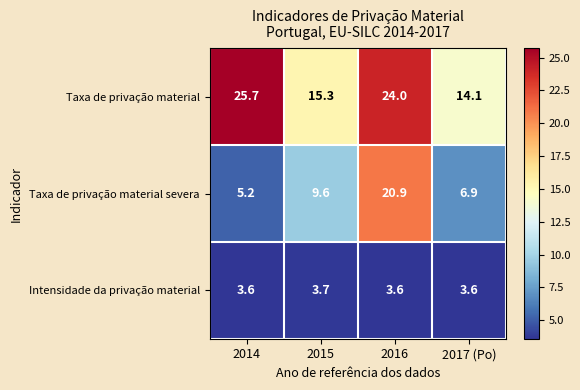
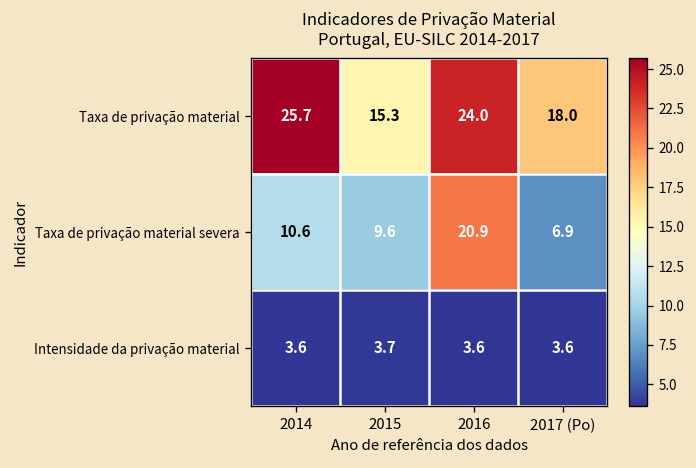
  {
    "Taxa de privação material": {
      "2014": 25.7,
      "2015": 15.3,
      "2016": 24.0,
-     "2017 (Po)": 14.1
+     "2017 (Po)": 18.0
    },
    "Taxa de privação material severa": {
-     "2014": 5.2,
+     "2014": 10.6,
      "2015": 9.6,
      "2016": 20.9,
      "2017 (Po)": 6.9
    },
    "Intensidade da privação material": {
      "2014": 3.6,
      "2015": 3.7,
      "2016": 3.6,
      "2017 (Po)": 3.6
    }
  }
